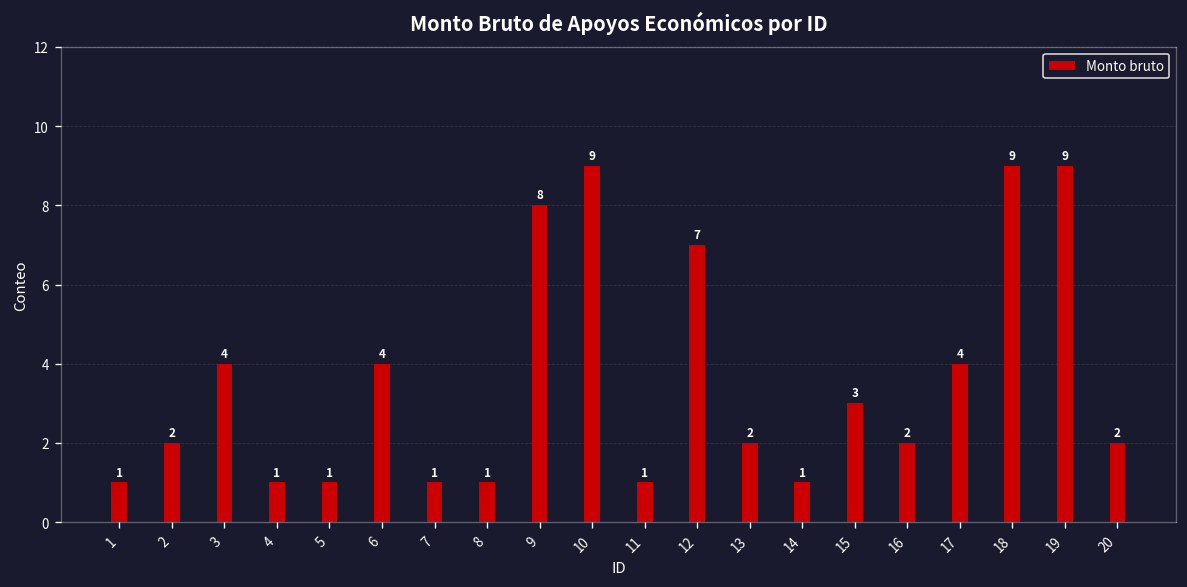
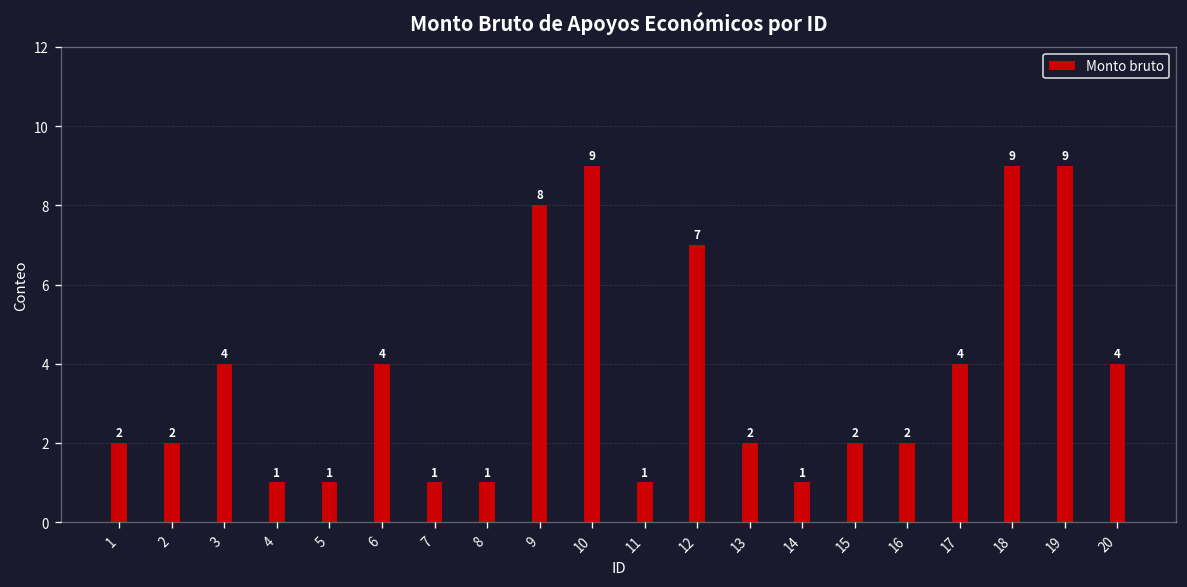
  {
-   "1": 1,
+   "1": 2,
    "2": 2,
    "3": 4,
    "4": 1,
    "5": 1,
    "6": 4,
    "7": 1,
    "8": 1,
    "9": 8,
    "10": 9,
    "11": 1,
    "12": 7,
    "13": 2,
    "14": 1,
-   "15": 3,
+   "15": 2,
    "16": 2,
    "17": 4,
    "18": 9,
    "19": 9,
-   "20": 2
+   "20": 4
  }
